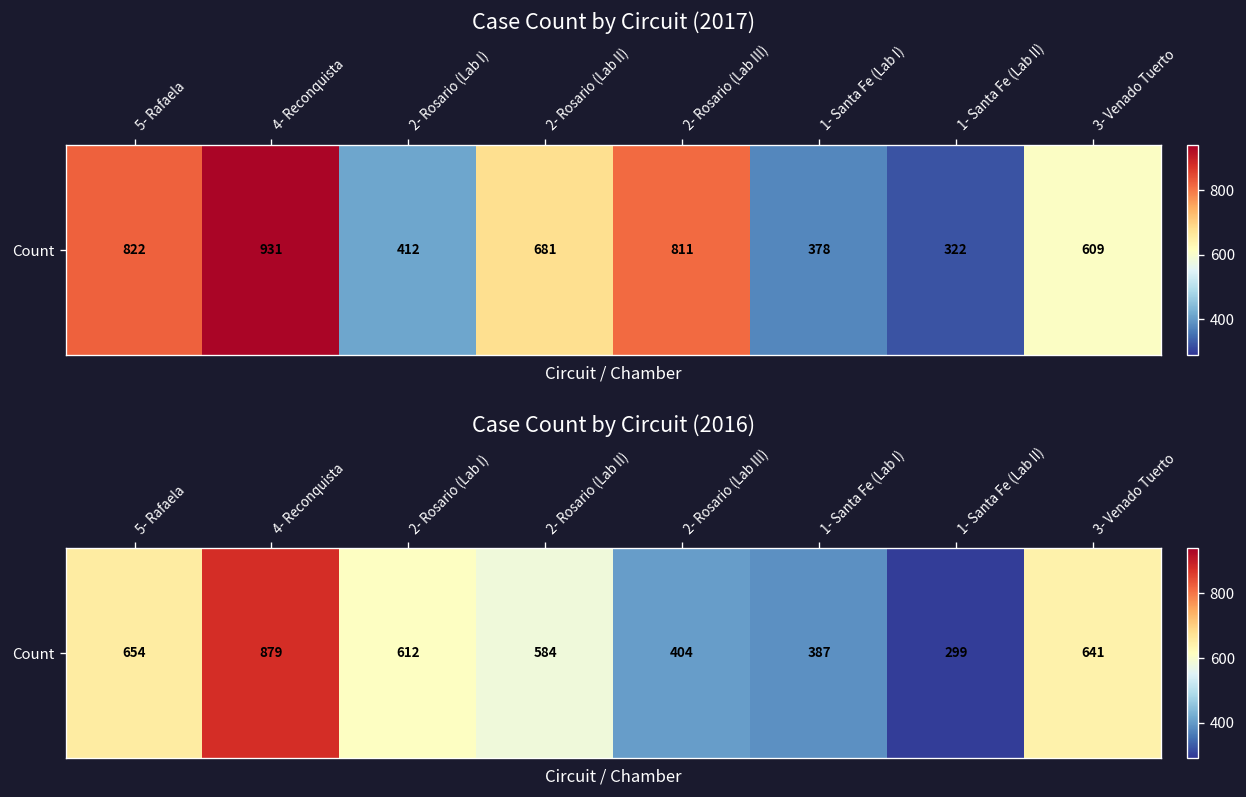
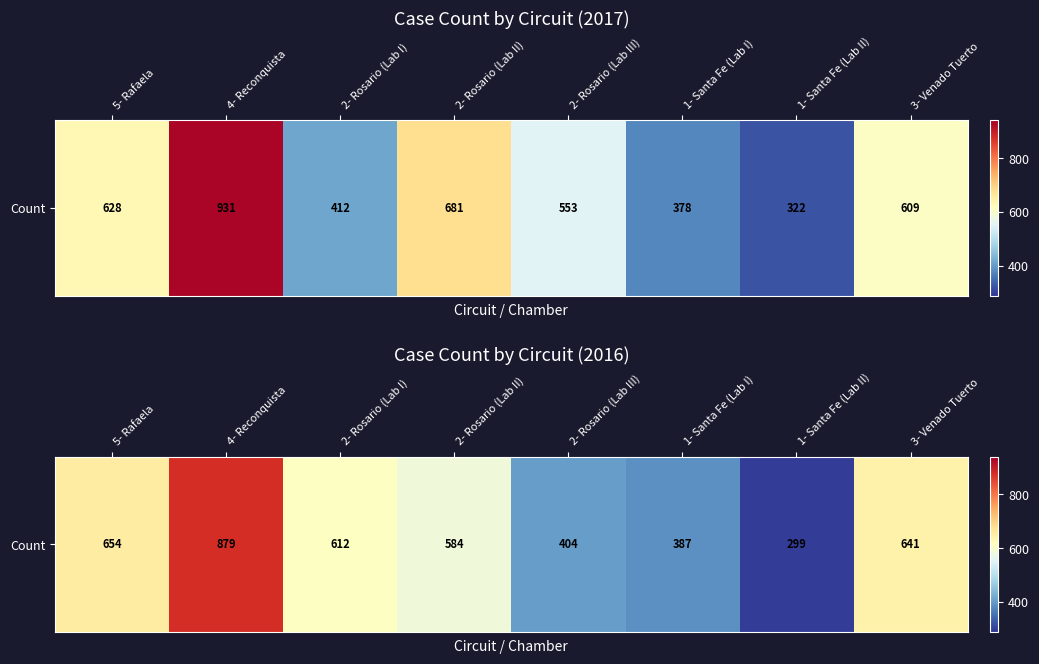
  {
    "Case Count by Circuit (2017)": {
      "Count": {
-       "5- Rafaela": 822,
+       "5- Rafaela": 628,
        "4- Reconquista": 931,
        "2- Rosario (Lab I)": 412,
        "2- Rosario (Lab II)": 681,
-       "2- Rosario (Lab III)": 811,
+       "2- Rosario (Lab III)": 553,
        "1- Santa Fe (Lab I)": 378,
        "1- Santa Fe (Lab II)": 322,
        "3- Venado Tuerto": 609
      }
    },
    "Case Count by Circuit (2016)": {
      "Count": {
        "5- Rafaela": 654,
        "4- Reconquista": 879,
        "2- Rosario (Lab I)": 612,
        "2- Rosario (Lab II)": 584,
        "2- Rosario (Lab III)": 404,
        "1- Santa Fe (Lab I)": 387,
        "1- Santa Fe (Lab II)": 299,
        "3- Venado Tuerto": 641
      }
    }
  }
